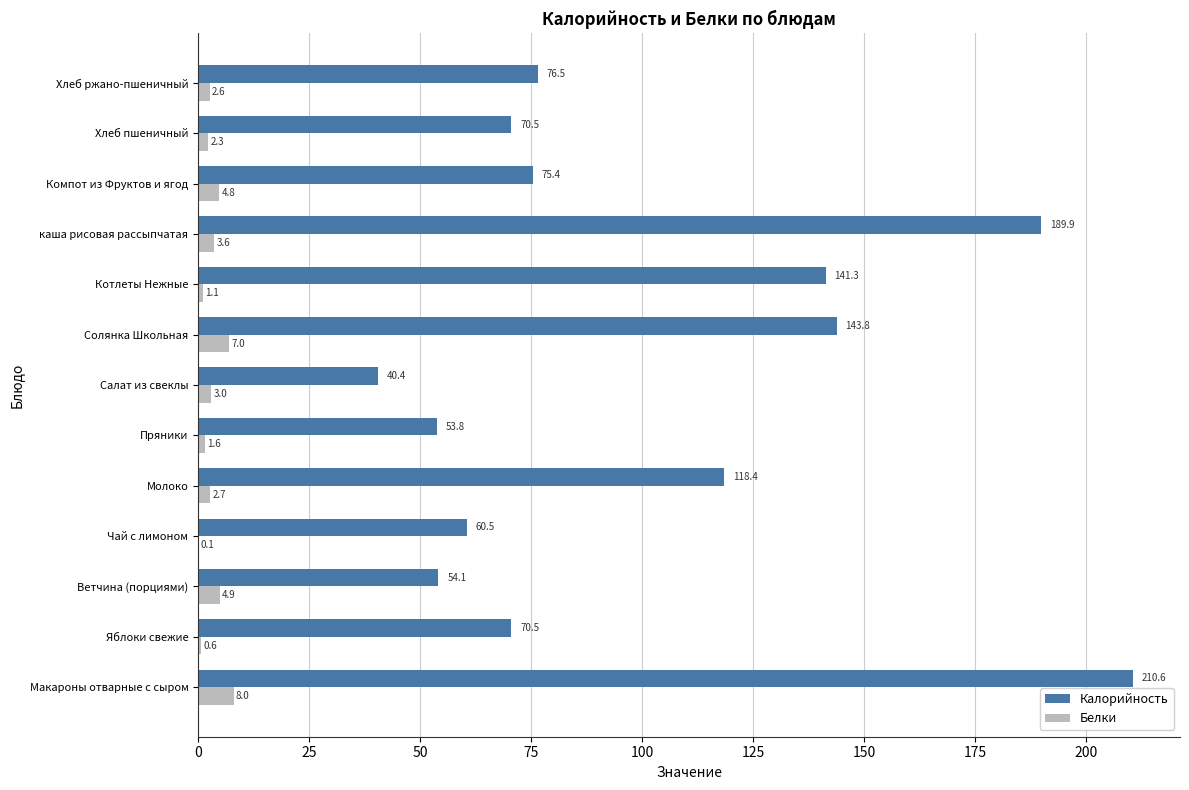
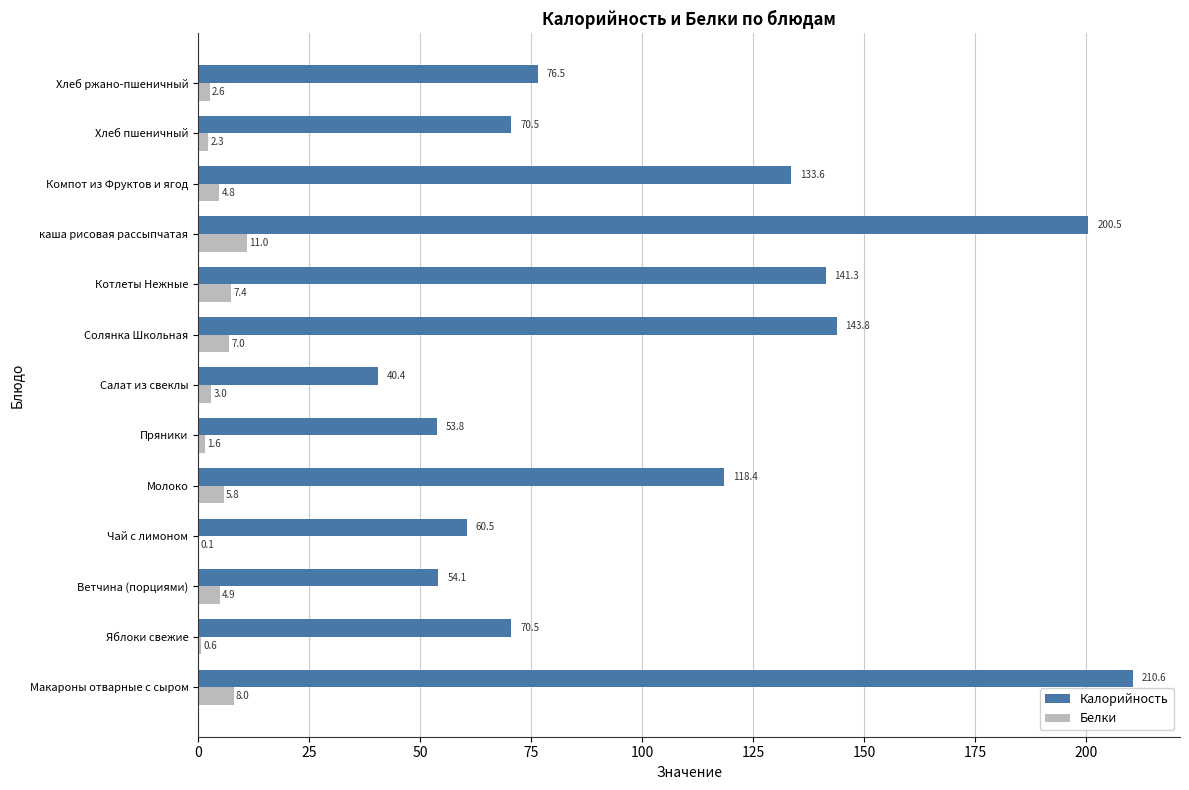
  {
    "Калорийность": {
      "Хлеб ржано-пшеничный": 76.5,
      "Хлеб пшеничный": 70.5,
-     "Компот из Фруктов и ягод": 75.4,
-     "каша рисовая рассыпчатая": 189.9,
+     "Компот из Фруктов и ягод": 133.6,
+     "каша рисовая рассыпчатая": 200.5,
      "Котлеты Нежные": 141.3,
      "Солянка Школьная": 143.8,
      "Салат из свеклы": 40.4,
      "Пряники": 53.8,
      "Молоко": 118.4,
      "Чай с лимоном": 60.5,
      "Ветчина (порциями)": 54.1,
      "Яблоки свежие": 70.5,
      "Макароны отварные с сыром": 210.6
    },
    "Белки": {
      "Хлеб ржано-пшеничный": 2.6,
      "Хлеб пшеничный": 2.3,
      "Компот из Фруктов и ягод": 4.8,
-     "каша рисовая рассыпчатая": 3.6,
-     "Котлеты Нежные": 1.1,
+     "каша рисовая рассыпчатая": 11.0,
+     "Котлеты Нежные": 7.4,
      "Солянка Школьная": 7.0,
      "Салат из свеклы": 3.0,
      "Пряники": 1.6,
-     "Молоко": 2.7,
+     "Молоко": 5.8,
      "Чай с лимоном": 0.1,
      "Ветчина (порциями)": 4.9,
      "Яблоки свежие": 0.6,
      "Макароны отварные с сыром": 8.0
    }
  }
